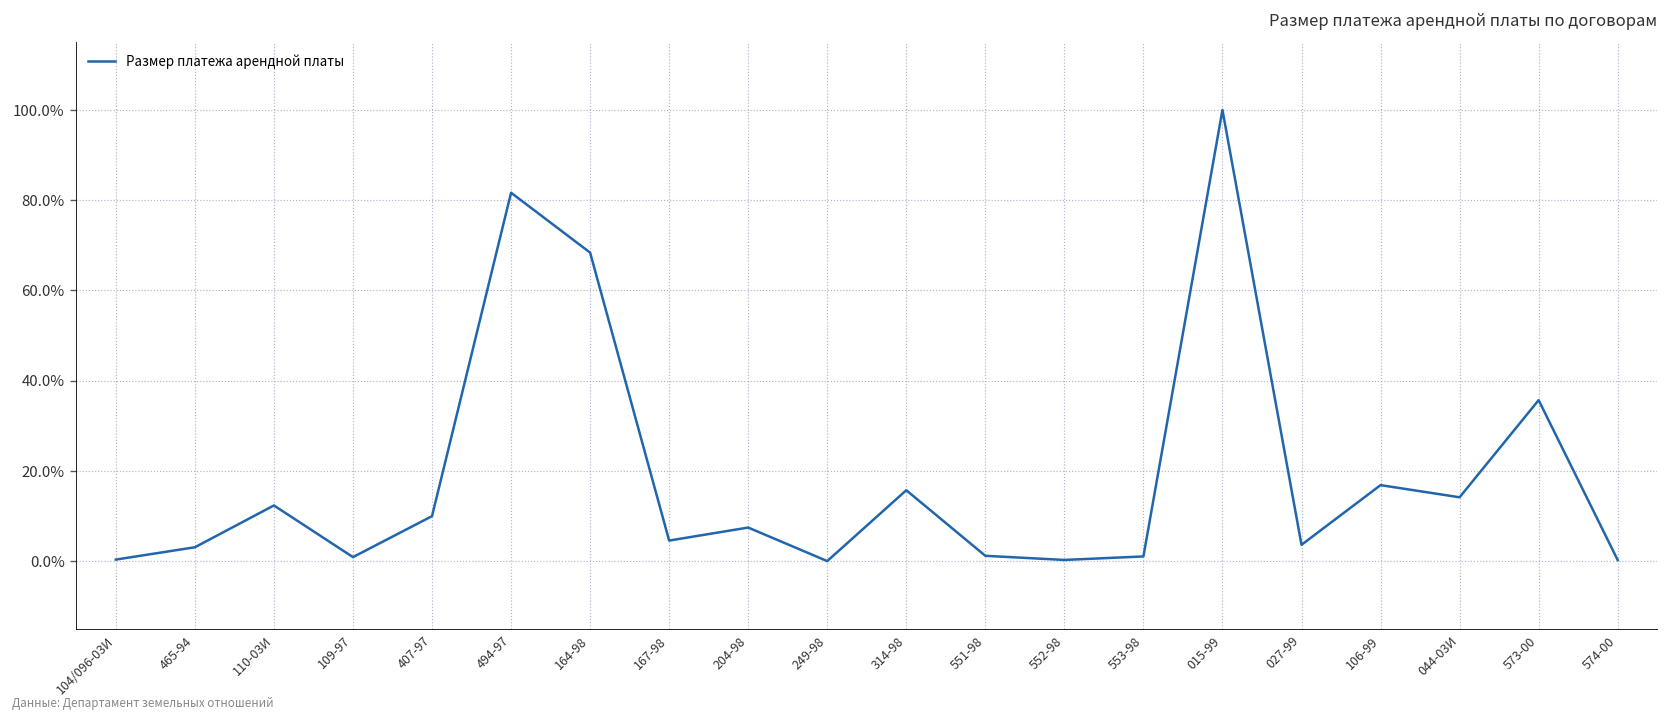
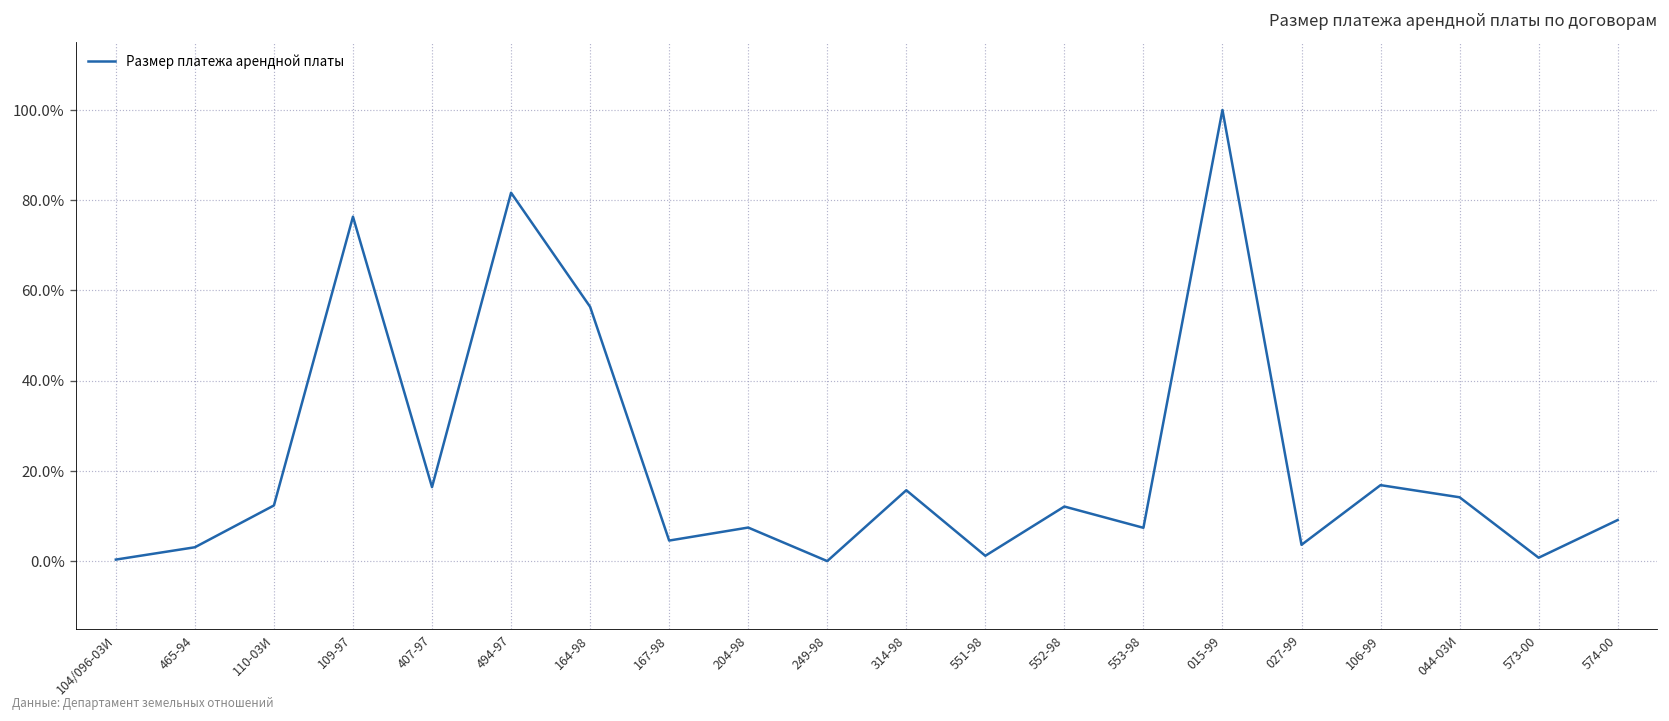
  {
    "104/096-03И": "0%",
    "465-94": "3%",
    "110-03И": "12%",
-   "109-97": "1%",
-   "407-97": "10%",
+   "109-97": "76%",
+   "407-97": "16%",
    "494-97": "82%",
-   "164-98": "68%",
+   "164-98": "56%",
    "167-98": "5%",
    "204-98": "7%",
    "249-98": "0%",
    "314-98": "16%",
    "551-98": "1%",
-   "552-98": "0%",
-   "553-98": "1%",
+   "552-98": "12%",
+   "553-98": "7%",
    "015-99": "100%",
    "027-99": "4%",
    "106-99": "17%",
    "044-03И": "14%",
-   "573-00": "36%",
-   "574-00": "0%"
+   "573-00": "1%",
+   "574-00": "9%"
  }
